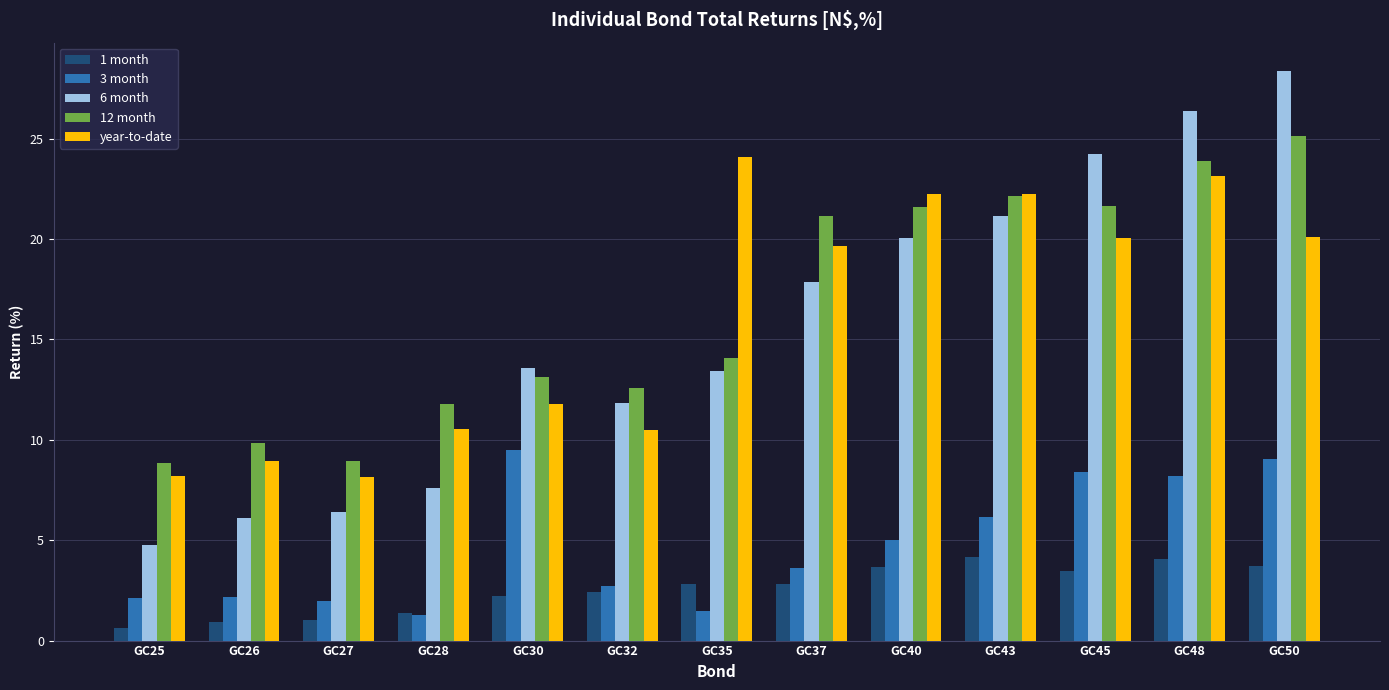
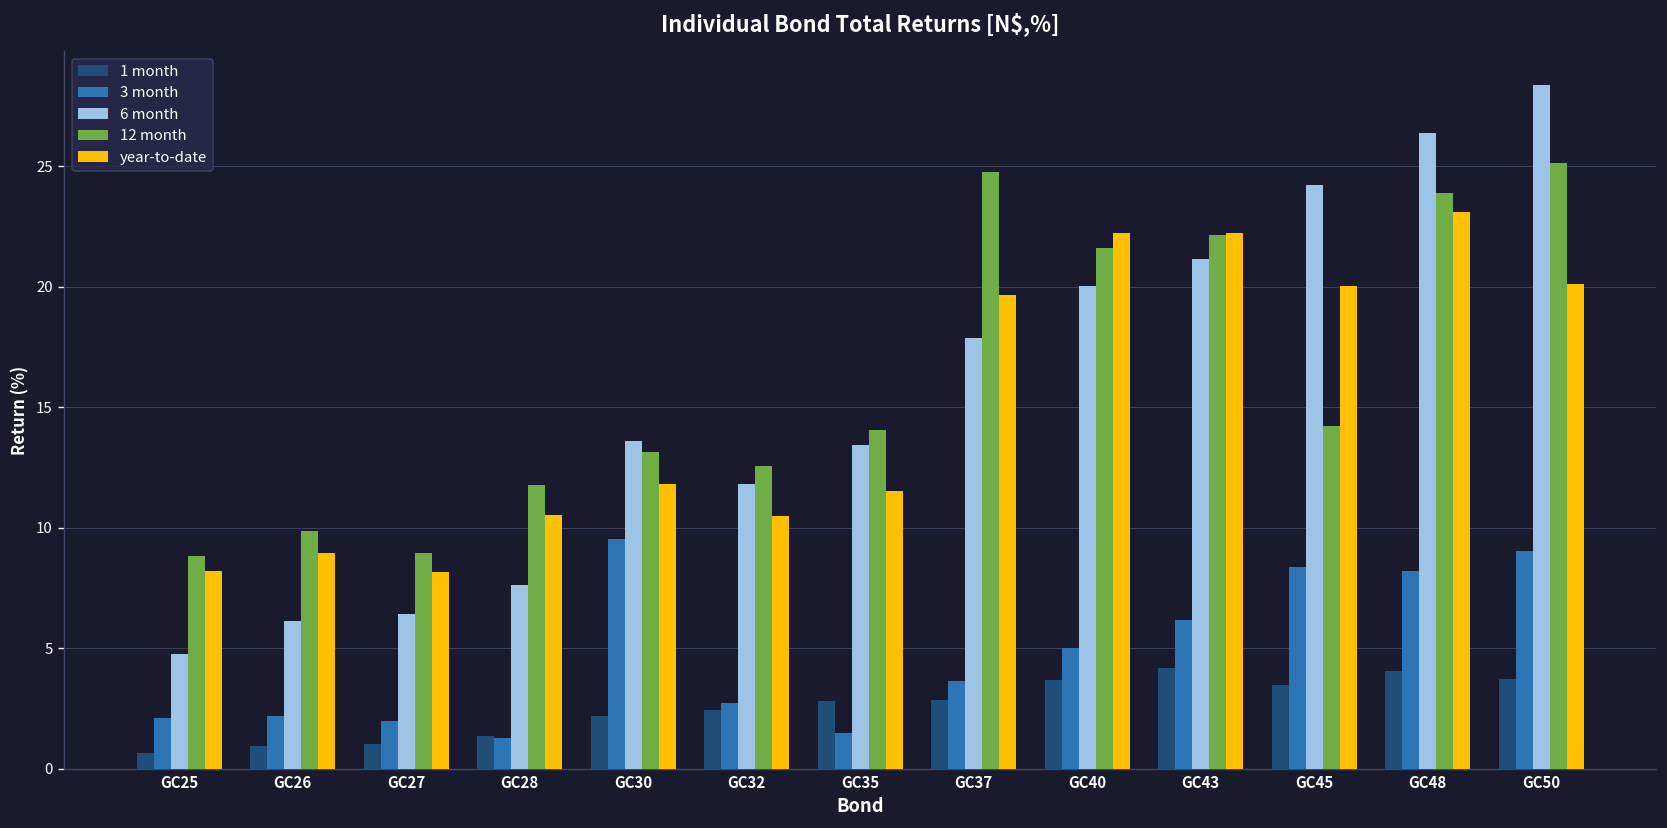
  {
    "1 month": {
      "GC25": 0.7,
      "GC26": 0.9,
      "GC27": 1.0,
      "GC28": 1.4,
      "GC30": 2.2,
      "GC32": 2.4,
      "GC35": 2.8,
      "GC37": 2.8,
      "GC40": 3.7,
      "GC43": 4.2,
      "GC45": 3.5,
      "GC48": 4.0,
      "GC50": 3.7
    },
    "3 month": {
      "GC25": 2.1,
      "GC26": 2.2,
      "GC27": 2.0,
      "GC28": 1.3,
      "GC30": 9.5,
      "GC32": 2.7,
      "GC35": 1.5,
      "GC37": 3.6,
      "GC40": 5.0,
      "GC43": 6.2,
      "GC45": 8.4,
      "GC48": 8.2,
      "GC50": 9.1
    },
    "6 month": {
      "GC25": 4.8,
      "GC26": 6.1,
      "GC27": 6.4,
      "GC28": 7.6,
      "GC30": 13.6,
      "GC32": 11.8,
      "GC35": 13.4,
      "GC37": 17.9,
      "GC40": 20.0,
      "GC43": 21.2,
      "GC45": 24.2,
      "GC48": 26.4,
      "GC50": 28.4
    },
    "12 month": {
      "GC25": 8.8,
      "GC26": 9.9,
      "GC27": 9.0,
      "GC28": 11.8,
      "GC30": 13.1,
      "GC32": 12.6,
      "GC35": 14.1,
-     "GC37": 21.1,
+     "GC37": 24.8,
      "GC40": 21.6,
      "GC43": 22.1,
-     "GC45": 21.7,
+     "GC45": 14.2,
      "GC48": 23.9,
      "GC50": 25.2
    },
    "year-to-date": {
      "GC25": 8.2,
      "GC26": 8.9,
      "GC27": 8.2,
      "GC28": 10.5,
      "GC30": 11.8,
      "GC32": 10.5,
-     "GC35": 24.1,
+     "GC35": 11.5,
      "GC37": 19.7,
      "GC40": 22.2,
      "GC43": 22.2,
      "GC45": 20.1,
      "GC48": 23.1,
      "GC50": 20.1
    }
  }
